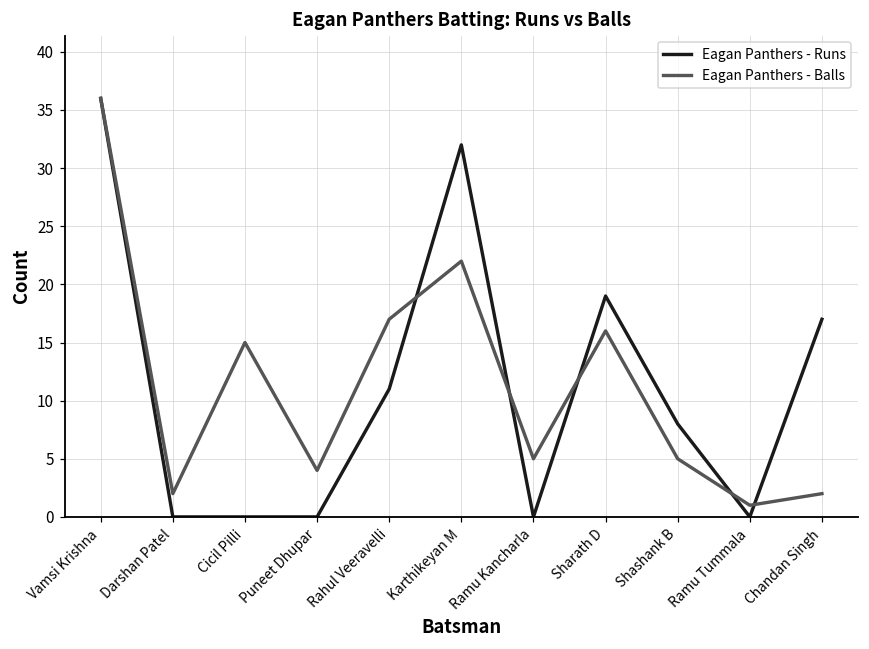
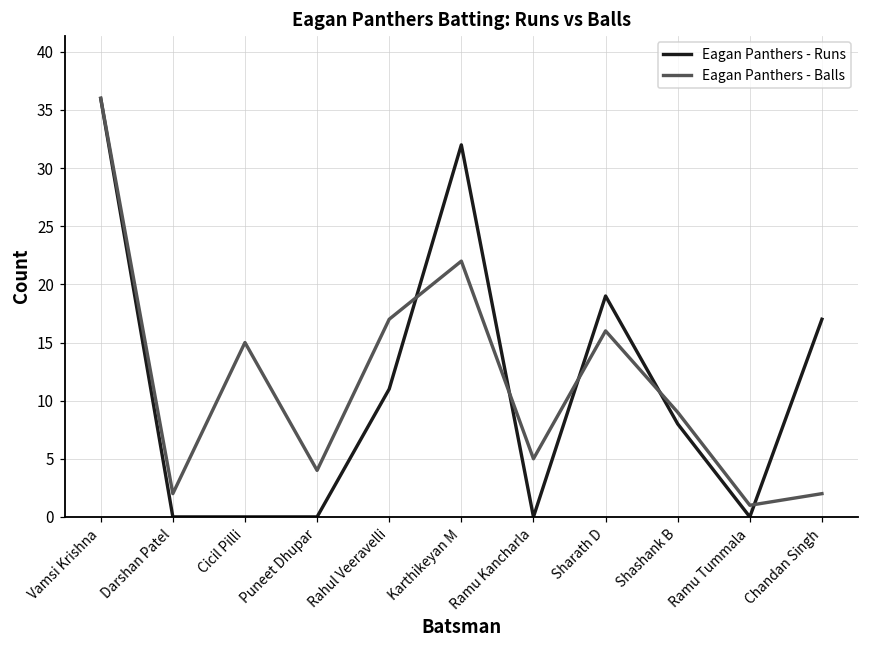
  {
    "Eagan Panthers - Runs": {
      "Darshan Patel": 0,
      "Cicil Pilli": 0,
      "Puneet Dhupar": 0,
      "Rahul Veeravelli": 11,
      "Karthikeyan M": 32,
      "Ramu Kancharla": 0,
      "Sharath D": 19,
      "Shashank B": 8,
      "Ramu Tummala": 0,
      "Chandan Singh": 17
    },
    "Eagan Panthers - Balls": {
      "Darshan Patel": 2,
      "Cicil Pilli": 15,
      "Puneet Dhupar": 4,
      "Rahul Veeravelli": 17,
      "Karthikeyan M": 22,
      "Ramu Kancharla": 5,
      "Sharath D": 16,
-     "Shashank B": 5,
+     "Shashank B": 9,
      "Ramu Tummala": 1,
      "Chandan Singh": 2
    }
  }
